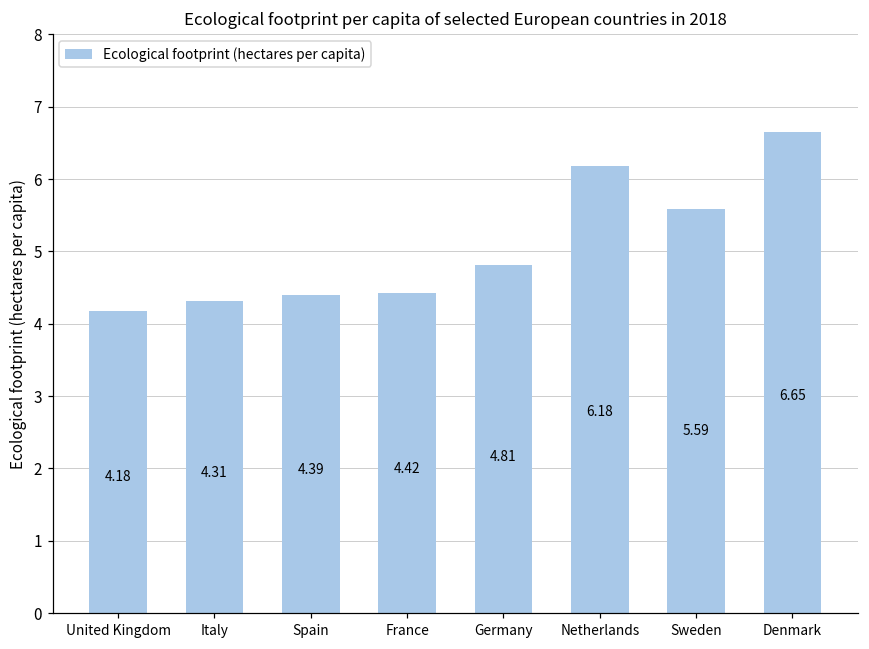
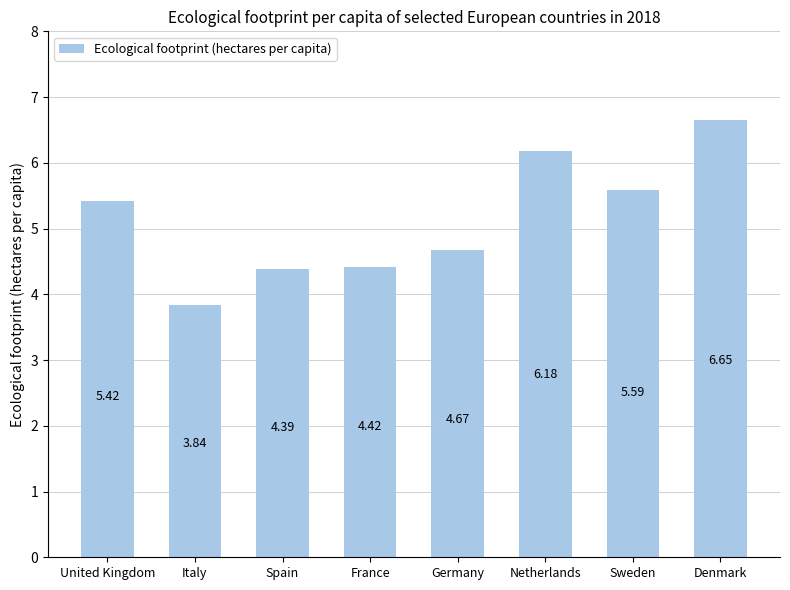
  {
-   "United Kingdom": 4.18,
-   "Italy": 4.31,
+   "United Kingdom": 5.42,
+   "Italy": 3.84,
    "Spain": 4.39,
    "France": 4.42,
-   "Germany": 4.81,
+   "Germany": 4.67,
    "Netherlands": 6.18,
    "Sweden": 5.59,
    "Denmark": 6.65
  }
